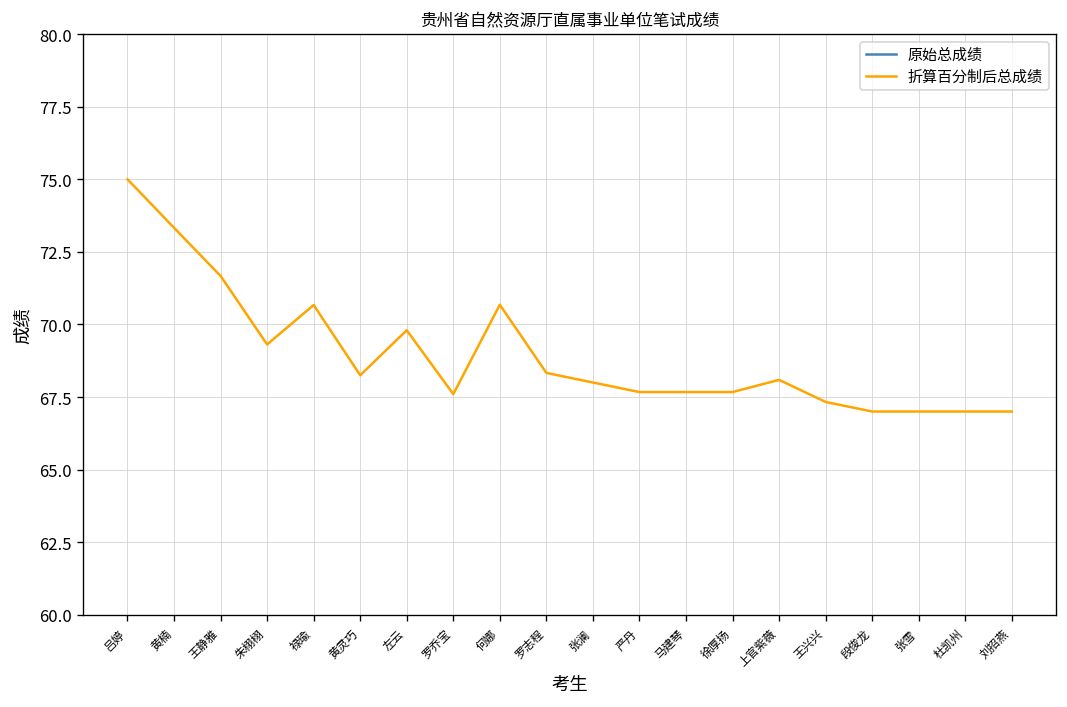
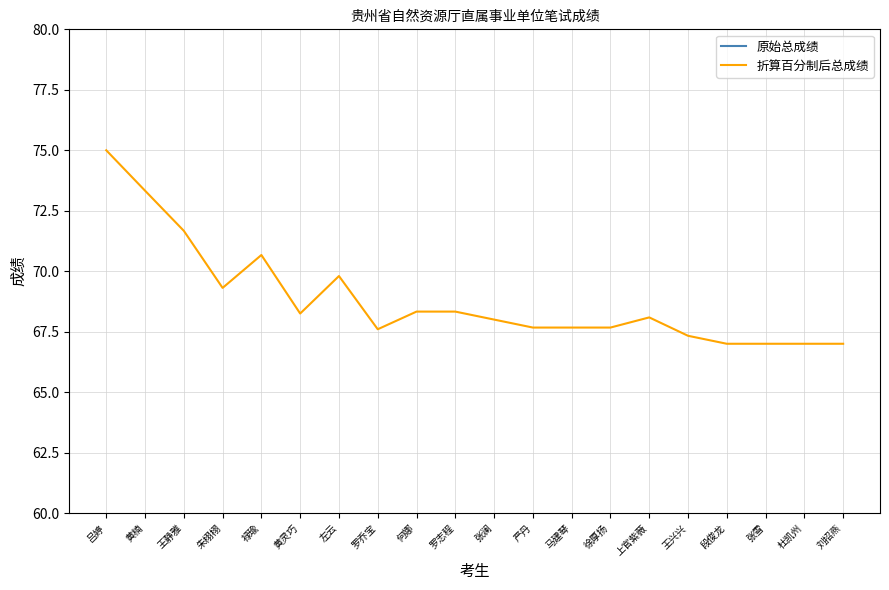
  {
    "折算百分制后总成绩": {
      "吕婷": 75.0,
      "黄楠": 73.3,
      "王静雅": 71.7,
      "朱栩栩": 69.3,
      "禄瑜": 70.7,
      "黄灵巧": 68.3,
      "左云": 69.8,
      "罗乔宝": 67.6,
-     "何娜": 70.7,
+     "何娜": 68.3,
      "罗志程": 68.3,
      "张澜": 68.0,
      "严丹": 67.7,
      "马建琴": 67.7,
      "徐厚扬": 67.7,
      "上官紫薇": 68.1,
      "王兴兴": 67.3,
      "段俊龙": 67.0,
      "张雪": 67.0,
      "杜凯州": 67.0,
      "刘招燕": 67.0
    }
  }
